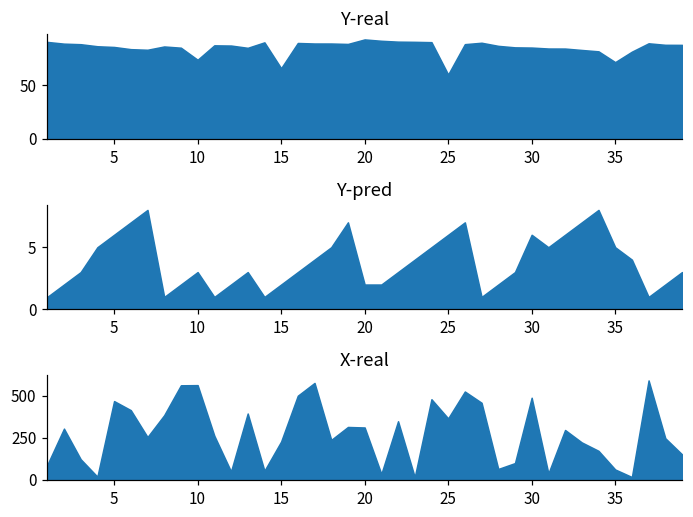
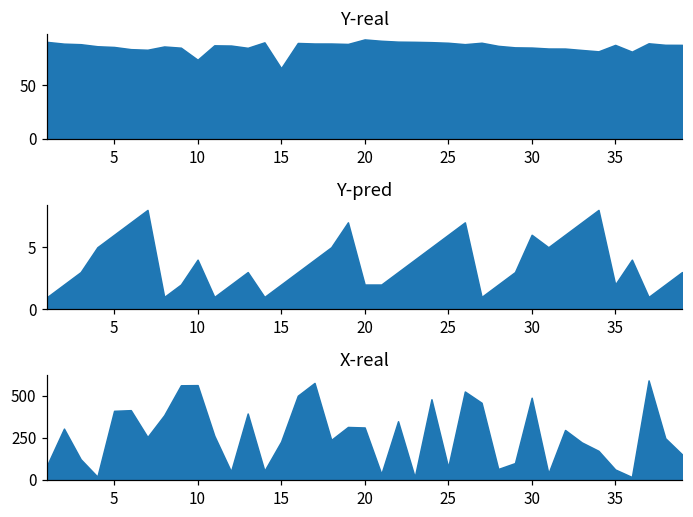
  {
    "Y-real": {
      "5": 90,
      "10": 70,
      "15": 70,
      "20": 90,
-     "25": 60,
+     "25": 90,
      "30": 80,
-     "35": 70
+     "35": 90
    },
    "Y-pred": {
      "5": 6,
-     "10": 3,
+     "10": 4,
      "15": 2,
      "20": 2,
      "25": 6,
      "30": 6,
-     "35": 5
+     "35": 2
    },
    "X-real": {
-     "5": 470,
+     "5": 410,
      "10": 560,
      "15": 230,
      "20": 310,
-     "25": 370,
+     "25": 80,
      "30": 490,
      "35": 60
    }
  }
